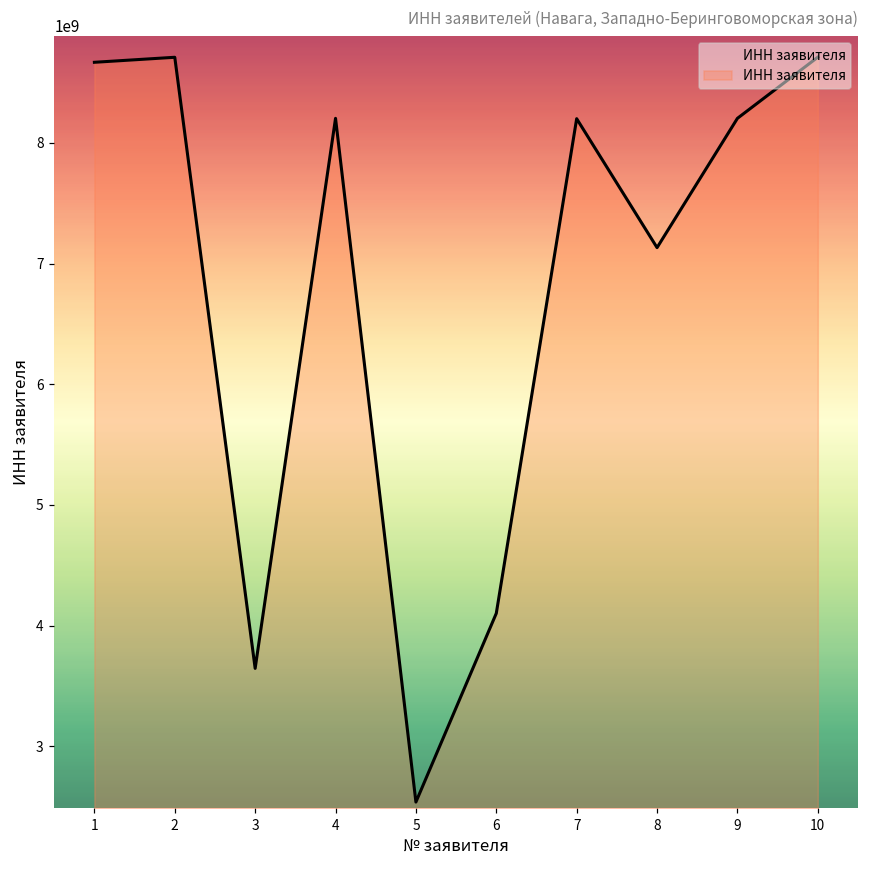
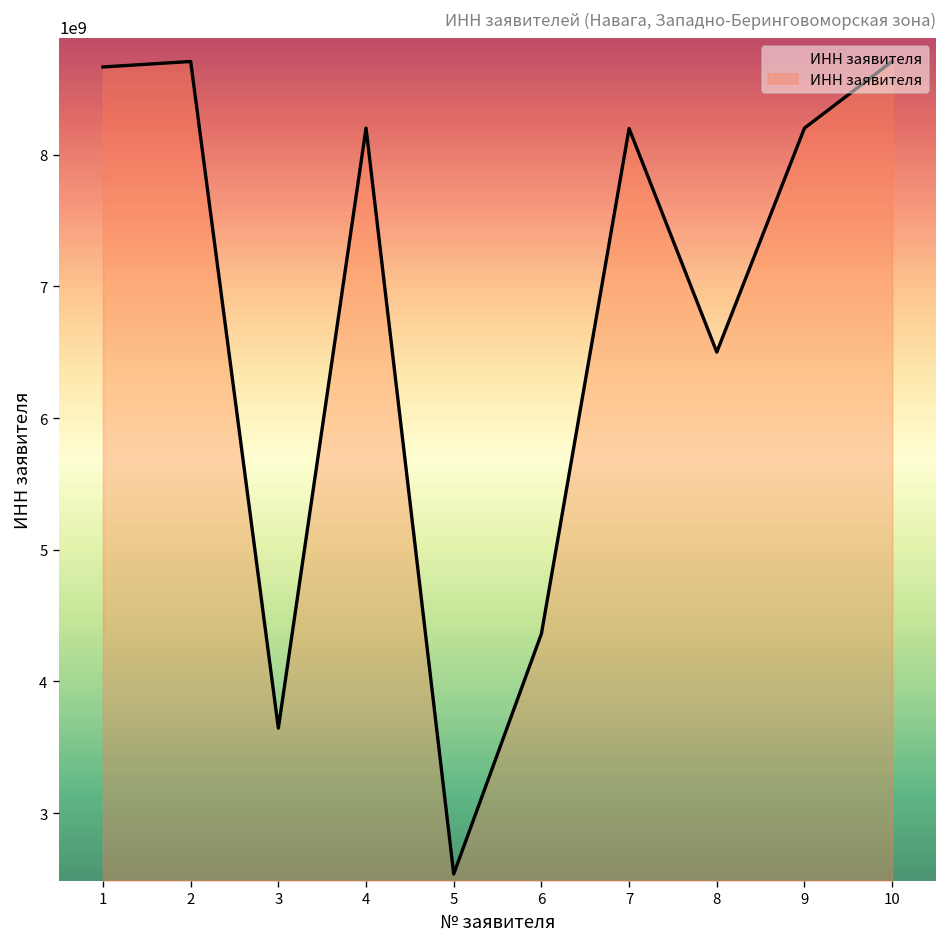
  {
    "1": 8670000000,
    "2": 8710000000,
    "3": 3640000000,
    "4": 8200000000,
    "5": 2540000000,
-   "6": 4100000000,
+   "6": 4360000000,
    "7": 8200000000,
-   "8": 7130000000,
+   "8": 6500000000,
    "9": 8200000000
  }
